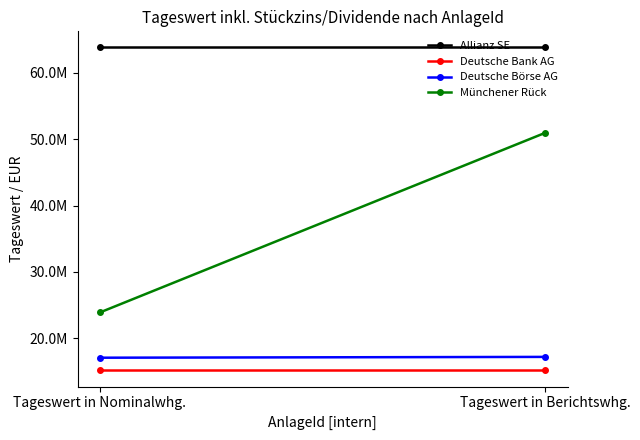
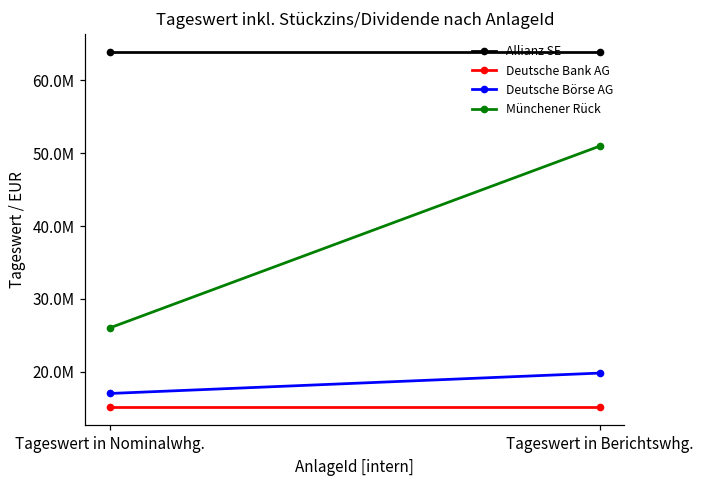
  {
    "Allianz SE": {
      "Tageswert in Nominalwhg.": 64000000,
      "Tageswert in Berichtswhg.": 64000000
    },
    "Deutsche Bank AG": {
      "Tageswert in Nominalwhg.": 15000000,
      "Tageswert in Berichtswhg.": 15000000
    },
    "Deutsche Börse AG": {
      "Tageswert in Nominalwhg.": 17000000,
-     "Tageswert in Berichtswhg.": 17000000
+     "Tageswert in Berichtswhg.": 20000000
    },
    "Münchener Rück": {
-     "Tageswert in Nominalwhg.": 24000000,
+     "Tageswert in Nominalwhg.": 26000000,
      "Tageswert in Berichtswhg.": 51000000
    }
  }
